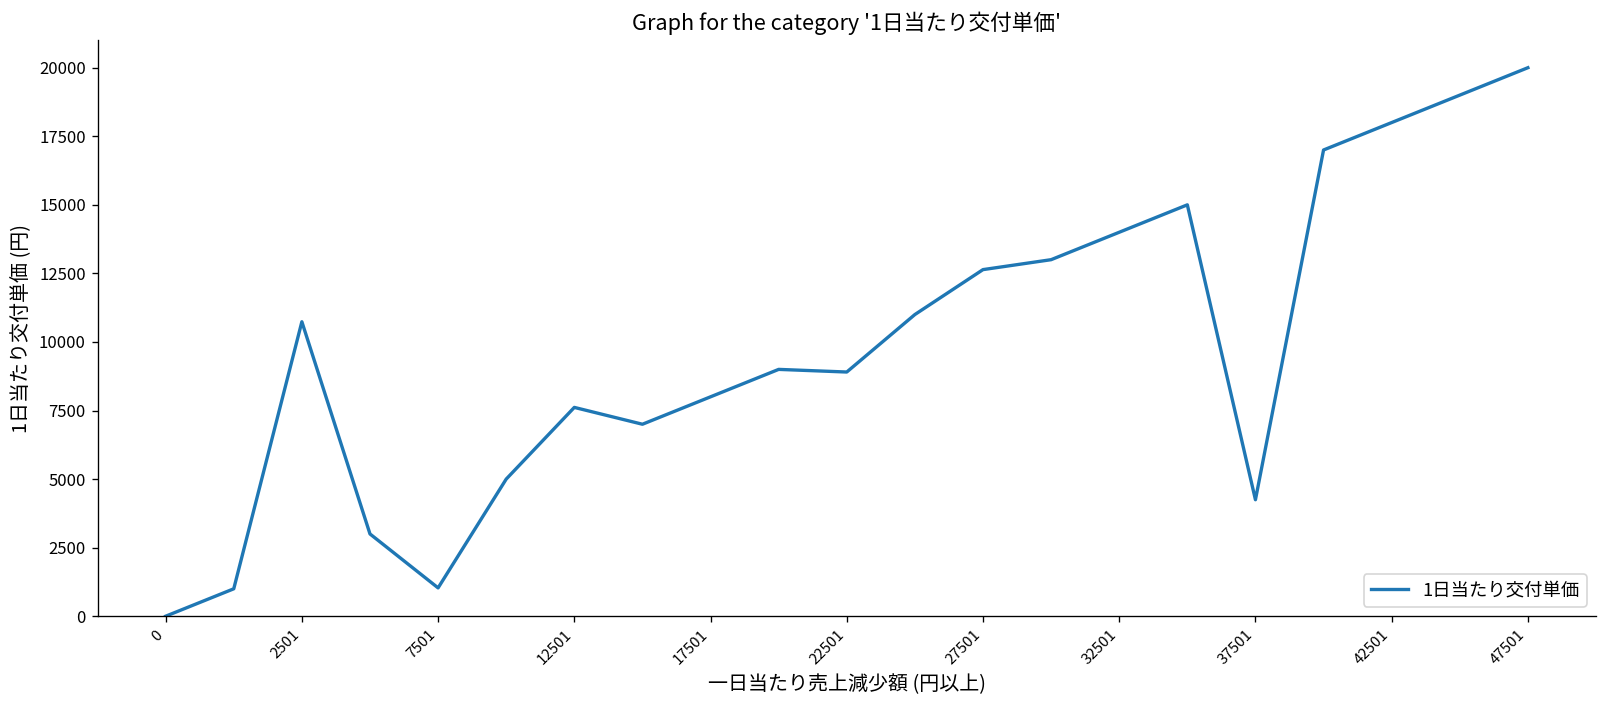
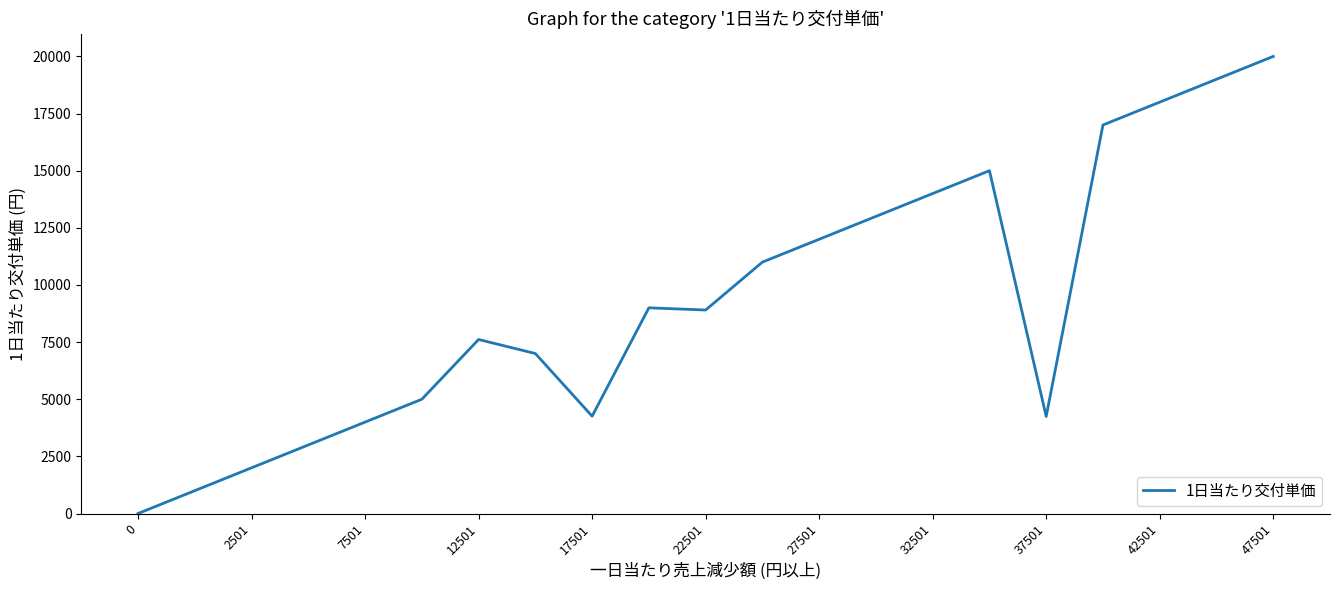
  {
    "0": 0,
-   "2501": 10700,
-   "7501": 1000,
+   "2501": 2000,
+   "7501": 4000,
    "12501": 7600,
-   "17501": 8000,
+   "17501": 4300,
    "22501": 8900,
-   "27501": 12600,
+   "27501": 12000,
    "32501": 14000,
    "37501": 4200,
    "42501": 18000,
    "47501": 20000
  }
